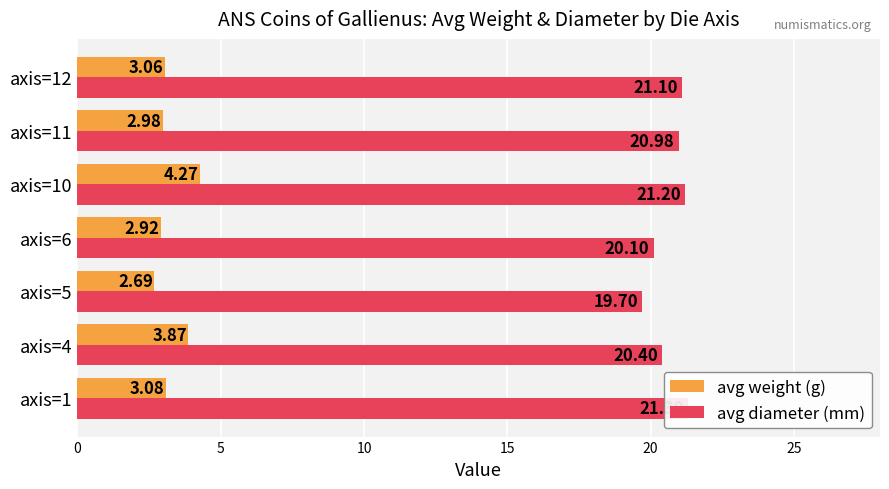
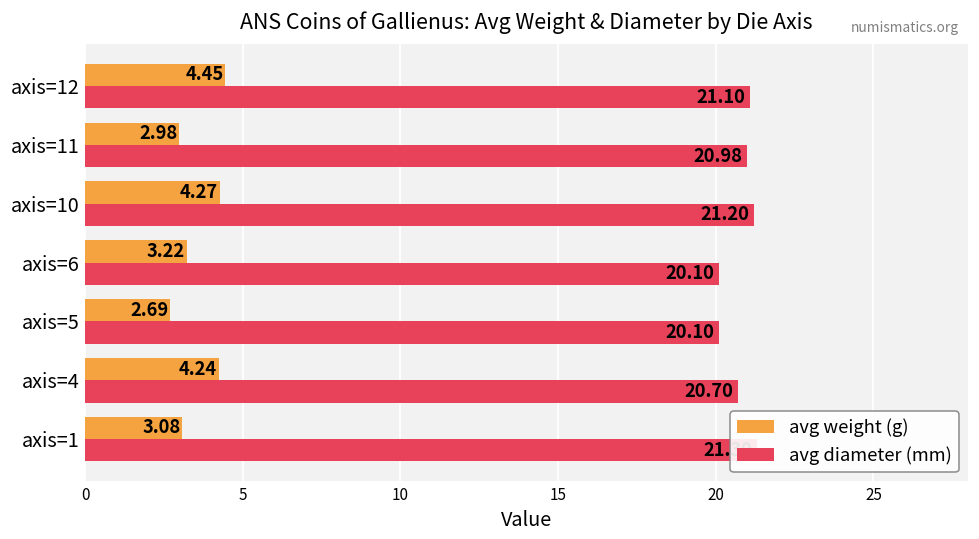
  {
    "avg weight (g)": {
-     "axis=12": 3.06,
+     "axis=12": 4.45,
      "axis=11": 2.98,
      "axis=10": 4.27,
-     "axis=6": 2.92,
+     "axis=6": 3.22,
      "axis=5": 2.69,
-     "axis=4": 3.87,
+     "axis=4": 4.24,
      "axis=1": 3.08
    },
    "avg diameter (mm)": {
      "axis=12": 21.10,
      "axis=11": 20.98,
      "axis=10": 21.20,
      "axis=6": 20.10,
-     "axis=5": 19.70,
-     "axis=4": 20.40
+     "axis=5": 20.10,
+     "axis=4": 20.70
    }
  }
